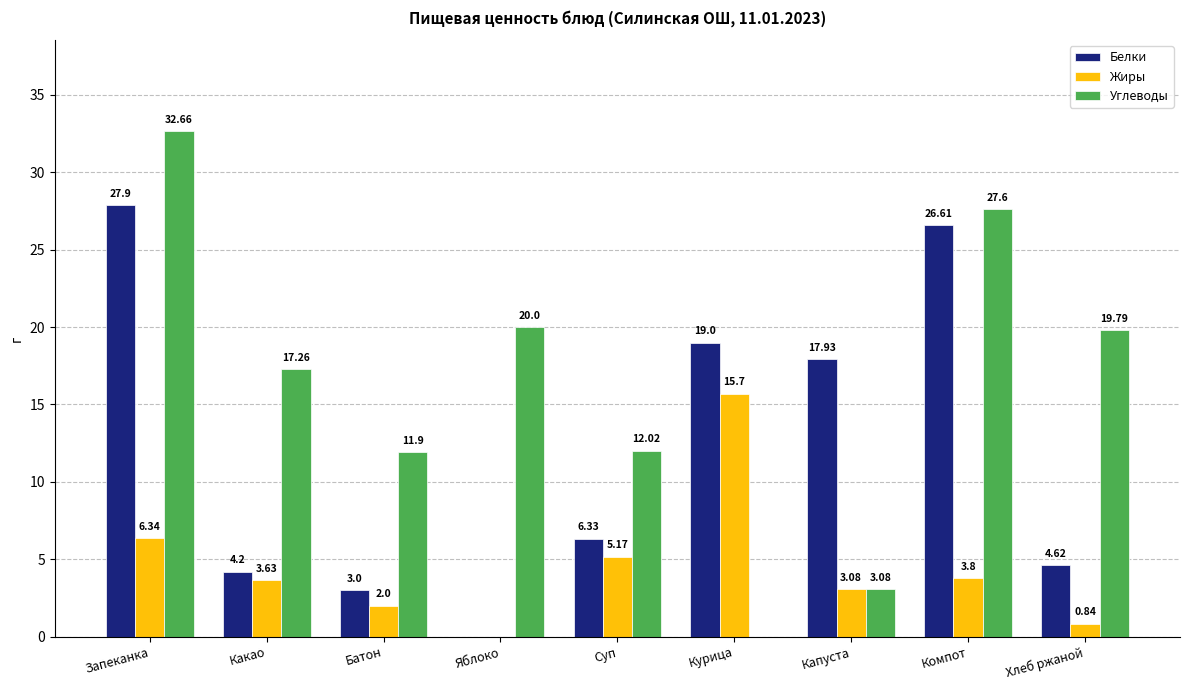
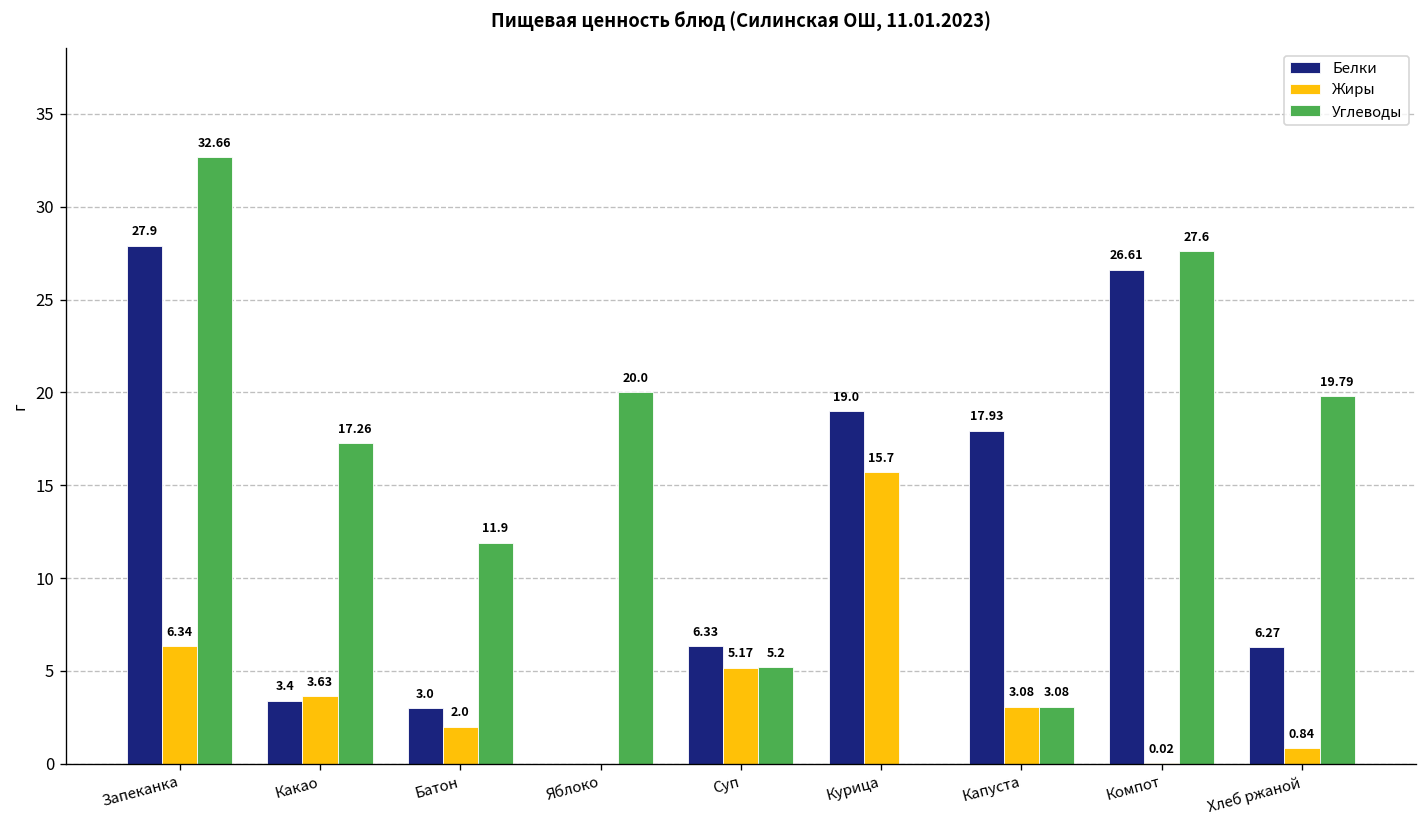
  {
    "Белки": {
      "Запеканка": 27.9,
-     "Какао": 4.2,
+     "Какао": 3.4,
      "Батон": 3.0,
      "Суп": 6.33,
      "Курица": 19.0,
      "Капуста": 17.93,
      "Компот": 26.61,
-     "Хлеб ржаной": 4.62
+     "Хлеб ржаной": 6.27
    },
    "Жиры": {
      "Запеканка": 6.34,
      "Какао": 3.63,
      "Батон": 2.0,
      "Суп": 5.17,
      "Курица": 15.7,
      "Капуста": 3.08,
-     "Компот": 3.8,
+     "Компот": 0.02,
      "Хлеб ржаной": 0.84
    },
    "Углеводы": {
      "Запеканка": 32.66,
      "Какао": 17.26,
      "Батон": 11.9,
      "Яблоко": 20.0,
-     "Суп": 12.02,
+     "Суп": 5.2,
      "Капуста": 3.08,
      "Компот": 27.6,
      "Хлеб ржаной": 19.79
    }
  }
